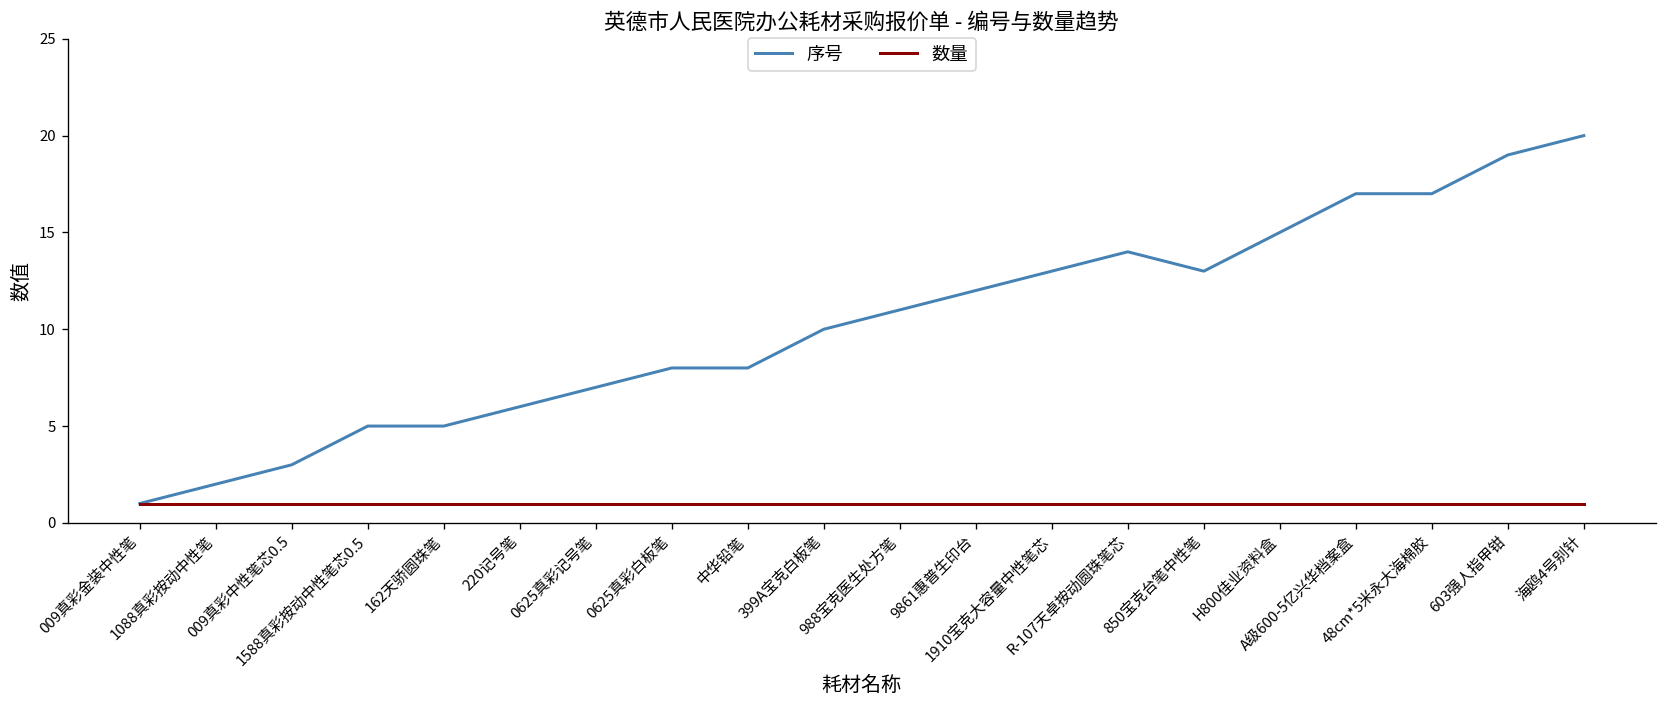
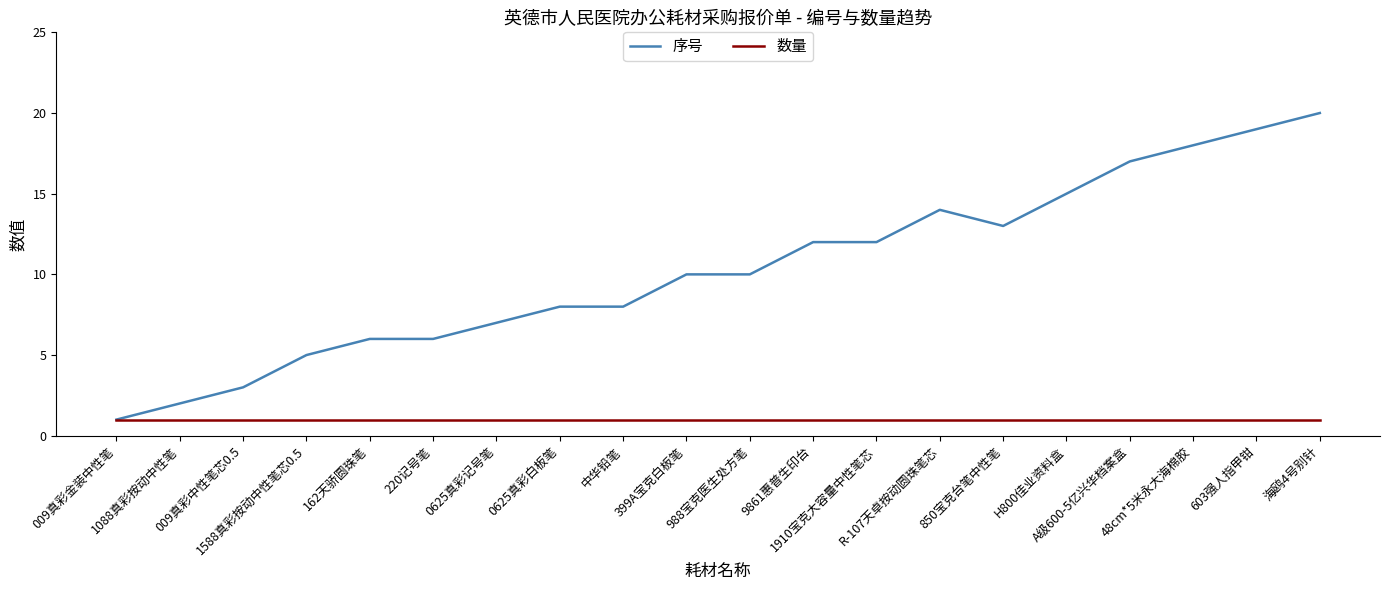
  {
    "序号": {
      "1088真彩按动中性笔": 2,
      "009真彩中性笔芯0.5": 3,
      "1588真彩按动中性笔芯0.5": 5,
-     "162天骄圆珠笔": 5,
+     "162天骄圆珠笔": 6,
      "220记号笔": 6,
      "0625真彩记号笔": 7,
      "0625真彩白板笔": 8,
      "中华铅笔": 8,
      "399A宝克白板笔": 10,
-     "988宝克医生处方笔": 11,
+     "988宝克医生处方笔": 10,
      "9861惠普生印台": 12,
-     "1910宝克大容量中性笔芯": 13,
+     "1910宝克大容量中性笔芯": 12,
      "R-107天卓按动圆珠笔芯": 14,
      "850宝克台笔中性笔": 13,
      "H800佳业资料盒": 15,
      "A级600-5亿兴华档案盒": 17,
-     "48cm*5米永大海棉胶": 17,
+     "48cm*5米永大海棉胶": 18,
      "603强人指甲钳": 19,
      "海鸥4号别针": 20
    },
    "数量": {
      "1088真彩按动中性笔": 1,
      "009真彩中性笔芯0.5": 1,
      "1588真彩按动中性笔芯0.5": 1,
      "162天骄圆珠笔": 1,
      "220记号笔": 1,
      "0625真彩记号笔": 1,
      "0625真彩白板笔": 1,
      "中华铅笔": 1,
      "399A宝克白板笔": 1,
      "988宝克医生处方笔": 1,
      "9861惠普生印台": 1,
      "1910宝克大容量中性笔芯": 1,
      "R-107天卓按动圆珠笔芯": 1,
      "850宝克台笔中性笔": 1,
      "H800佳业资料盒": 1,
      "A级600-5亿兴华档案盒": 1,
      "48cm*5米永大海棉胶": 1,
      "603强人指甲钳": 1,
      "海鸥4号别针": 1
    }
  }
